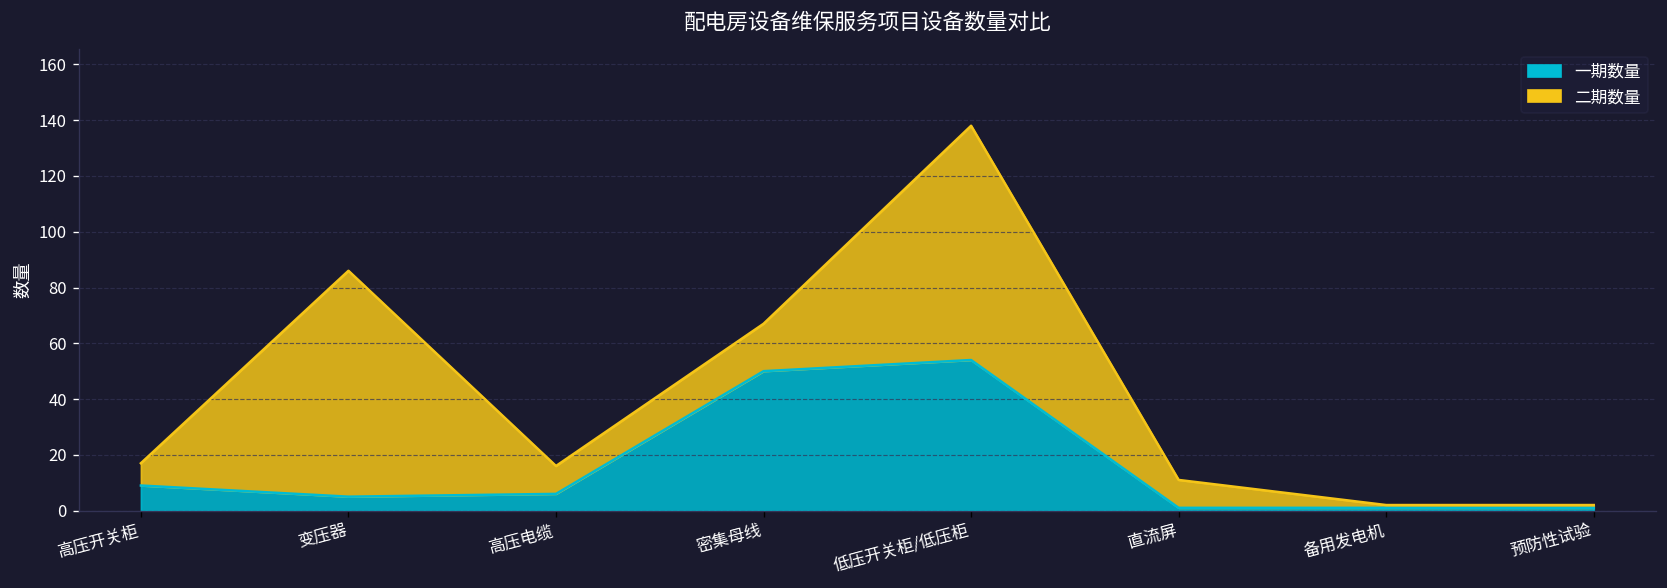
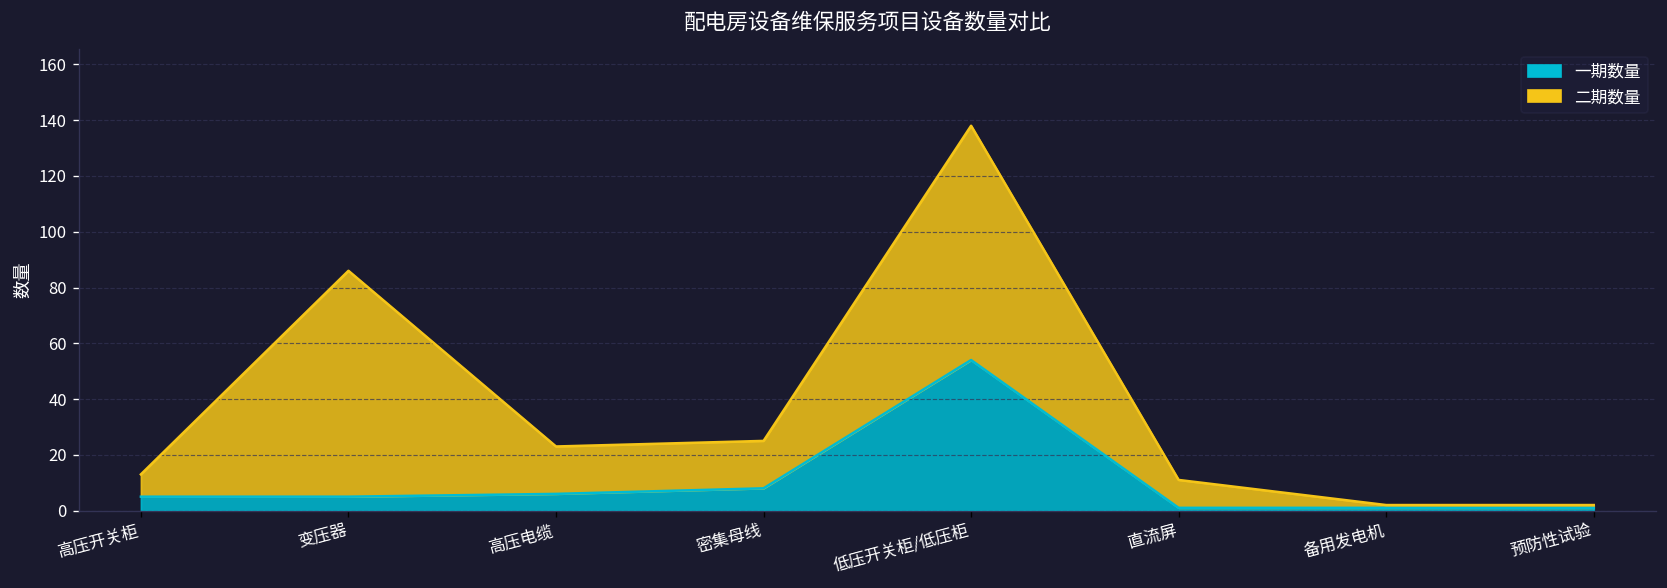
  {
    "一期数量": {
-     "高压开关柜": 9,
+     "高压开关柜": 5,
      "变压器": 5,
      "高压电缆": 6,
-     "密集母线": 50,
+     "密集母线": 8,
      "低压开关柜/低压柜": 54,
      "直流屏": 1
    },
    "二期数量": {
      "高压开关柜": 8,
      "变压器": 81,
-     "高压电缆": 10,
+     "高压电缆": 17,
      "密集母线": 17,
      "低压开关柜/低压柜": 84,
      "直流屏": 10
    }
  }
